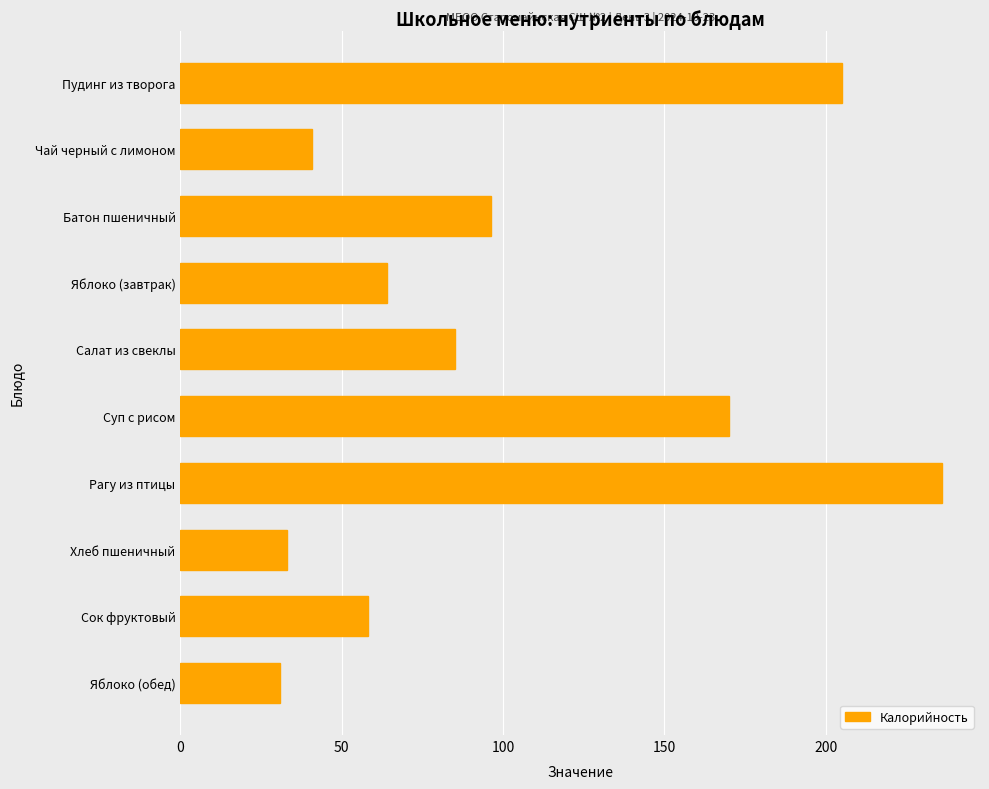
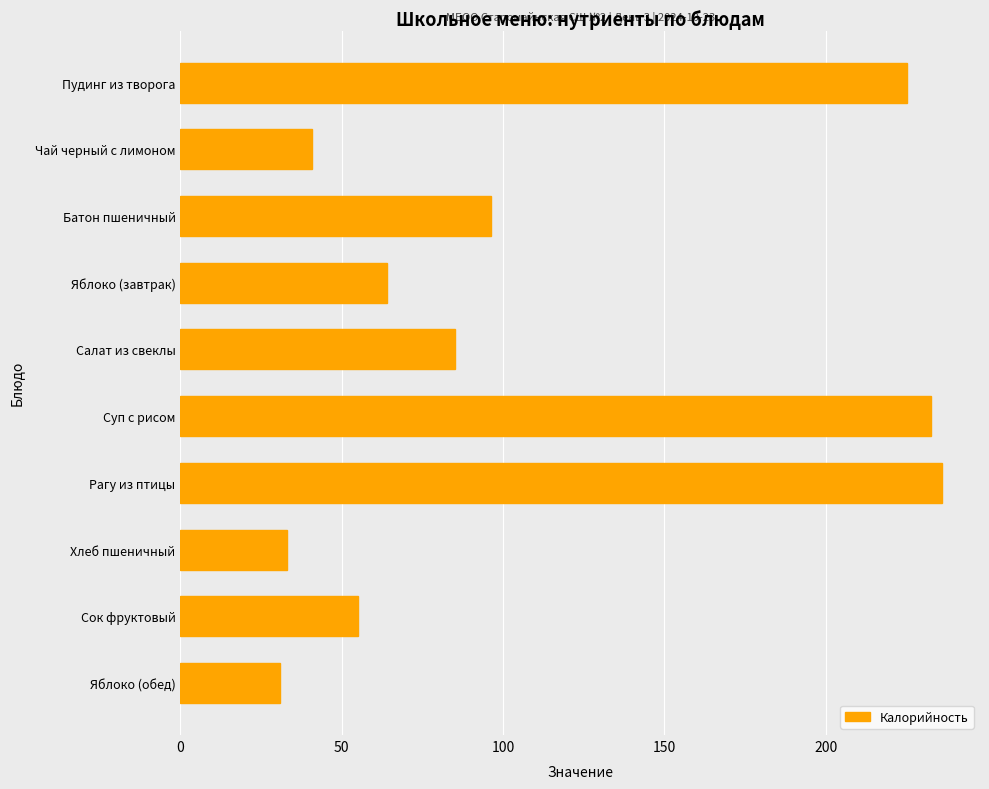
  {
-   "Пудинг из творога": 205,
+   "Пудинг из творога": 225,
    "Чай черный с лимоном": 41,
    "Батон пшеничный": 96,
    "Яблоко (завтрак)": 64,
    "Салат из свеклы": 85,
-   "Суп с рисом": 170,
+   "Суп с рисом": 233,
    "Рагу из птицы": 236,
    "Хлеб пшеничный": 33,
-   "Сок фруктовый": 58,
+   "Сок фруктовый": 55,
    "Яблоко (обед)": 31
  }
